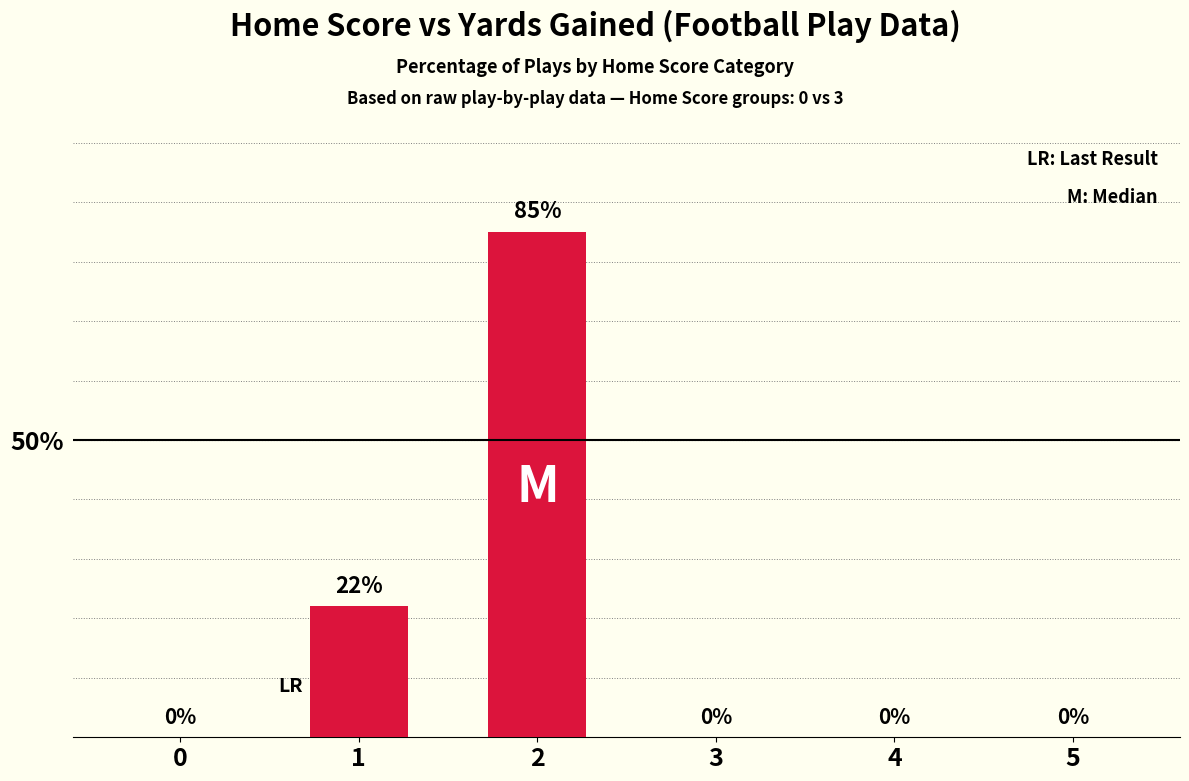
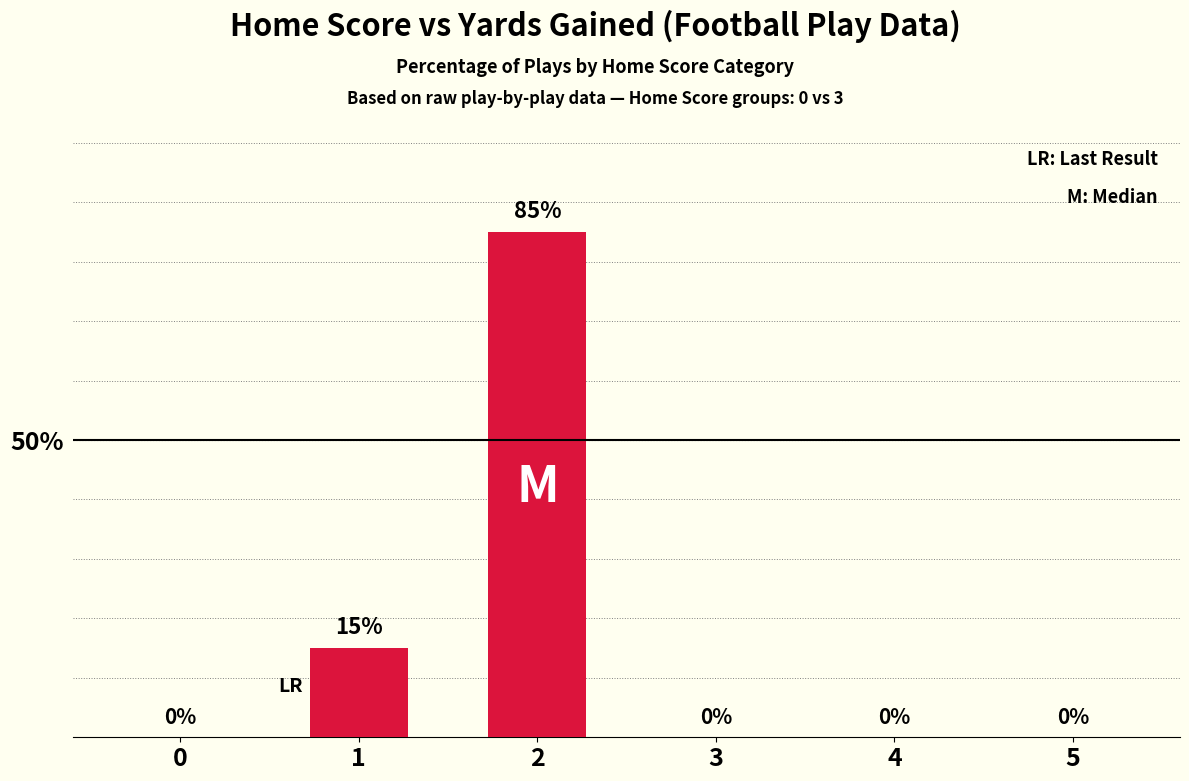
  {
    "0": "0%",
-   "1": "22%",
+   "1": "15%",
    "2": "85%",
    "3": "0%",
    "4": "0%",
    "5": "0%"
  }
